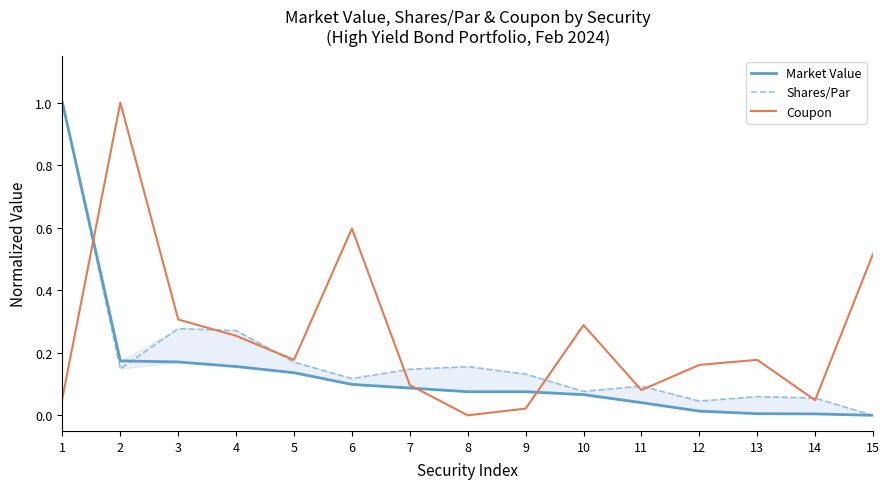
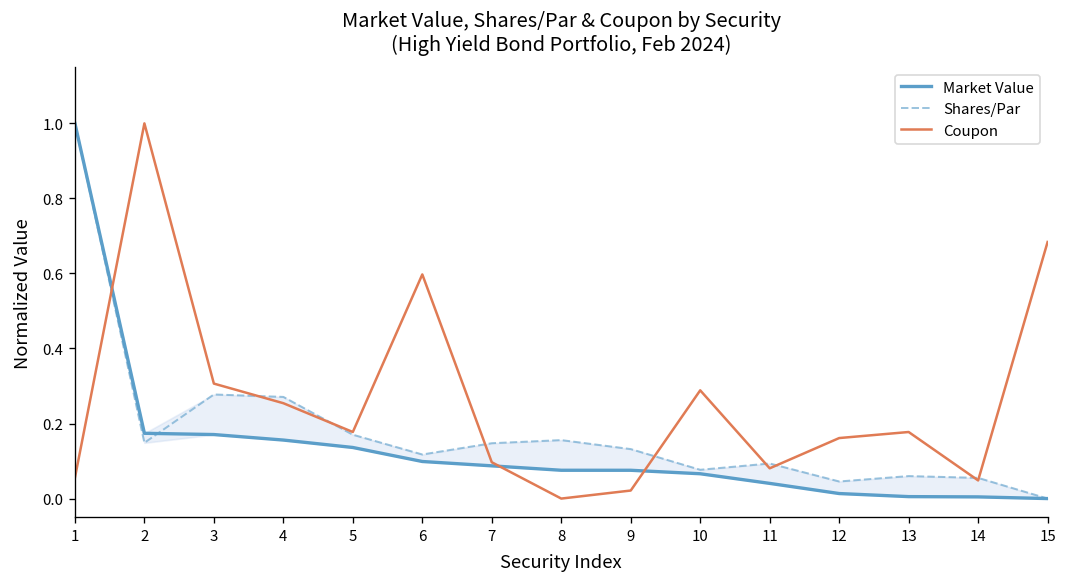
  {
    "Coupon": {
      "1": 0.06,
      "2": 1.00,
      "3": 0.31,
      "4": 0.25,
      "6": 0.60,
      "7": 0.10,
      "8": 0.00,
      "9": 0.02,
      "10": 0.29,
      "11": 0.08,
      "12": 0.16,
      "13": 0.18,
-     "15": 0.52
+     "15": 0.68
    }
  }
